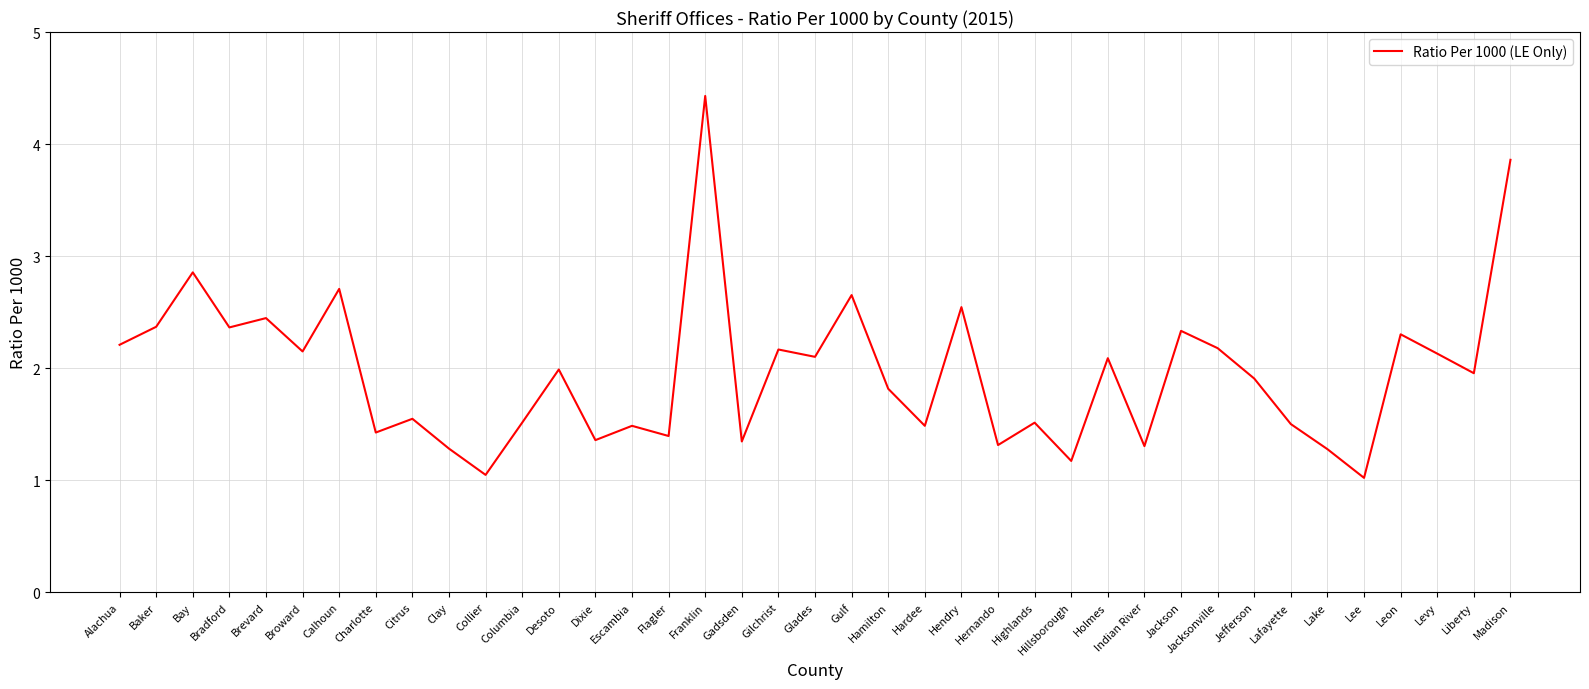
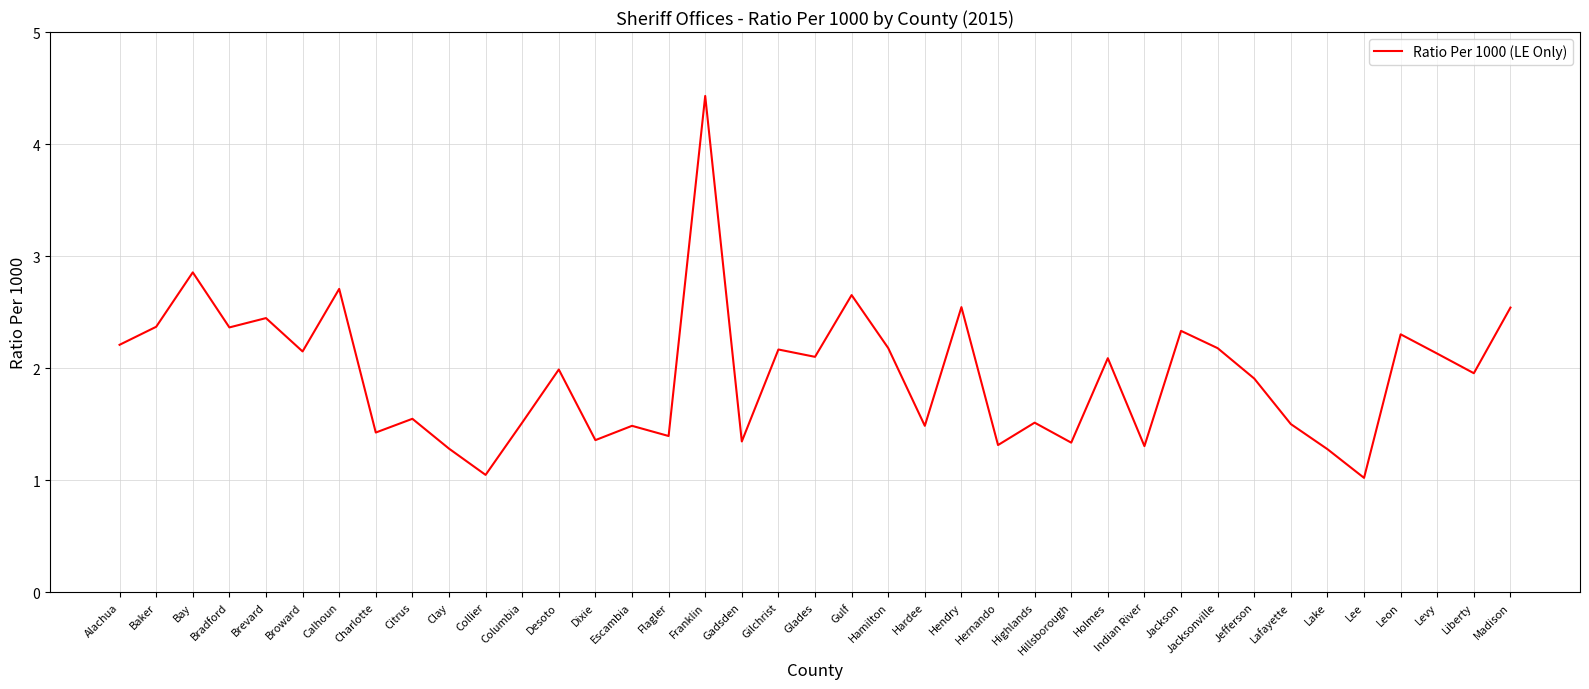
  {
    "Alachua": 2.21,
    "Baker": 2.37,
    "Bay": 2.85,
    "Bradford": 2.36,
    "Brevard": 2.45,
    "Broward": 2.15,
    "Calhoun": 2.71,
    "Charlotte": 1.43,
    "Citrus": 1.55,
    "Clay": 1.28,
    "Collier": 1.05,
    "Columbia": 1.51,
    "Desoto": 1.99,
    "Dixie": 1.36,
    "Escambia": 1.48,
    "Flagler": 1.39,
    "Franklin": 4.43,
    "Gadsden": 1.35,
    "Gilchrist": 2.17,
    "Glades": 2.10,
    "Gulf": 2.65,
-   "Hamilton": 1.82,
+   "Hamilton": 2.18,
    "Hardee": 1.48,
    "Hendry": 2.54,
    "Hernando": 1.31,
    "Highlands": 1.51,
-   "Hillsborough": 1.17,
+   "Hillsborough": 1.33,
    "Holmes": 2.09,
    "Indian River": 1.30,
    "Jackson": 2.33,
    "Jacksonville": 2.18,
    "Jefferson": 1.91,
    "Lafayette": 1.50,
    "Lake": 1.28,
    "Lee": 1.02,
    "Leon": 2.30,
    "Levy": 2.13,
    "Liberty": 1.95,
-   "Madison": 3.86
+   "Madison": 2.54
  }
